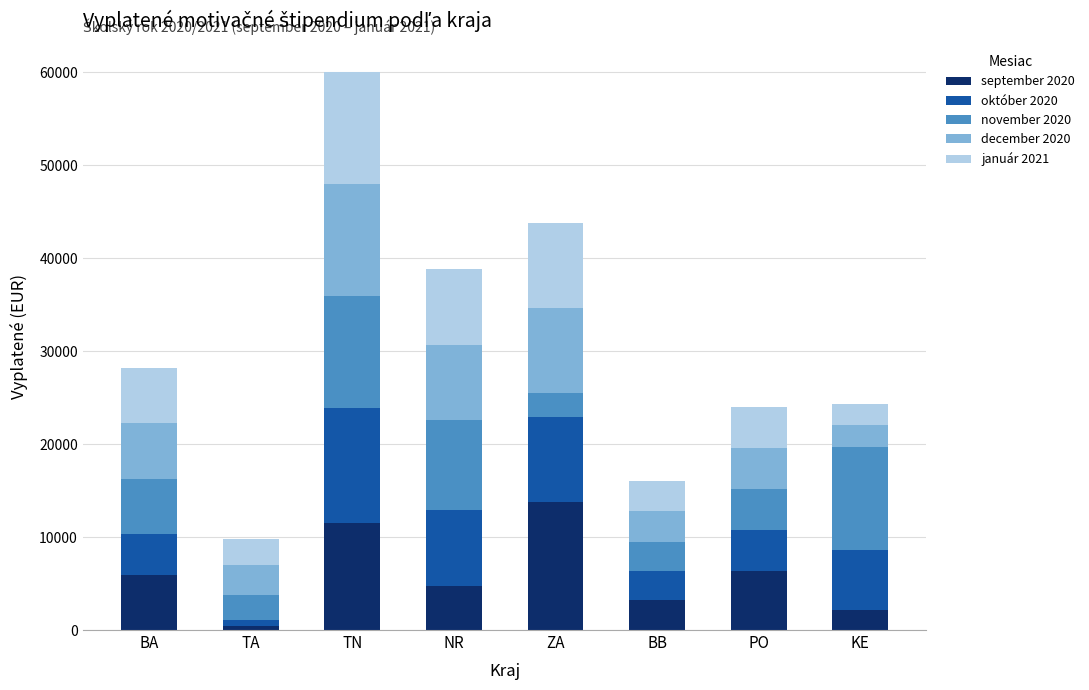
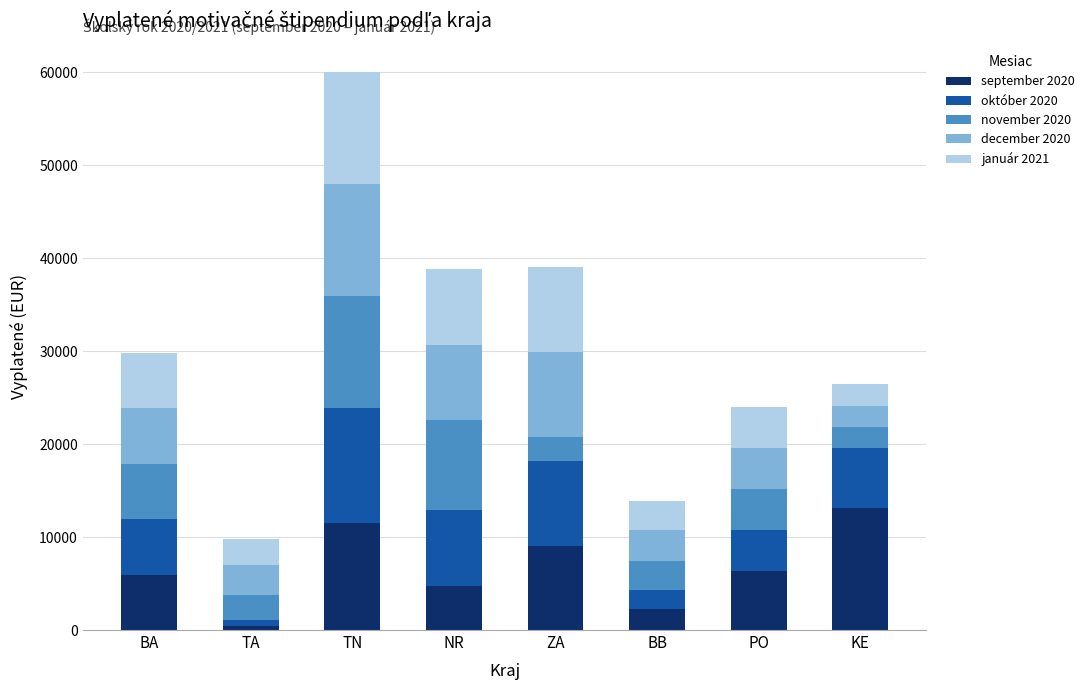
  {
    "september 2020": {
      "BA": 6000,
      "TA": 0,
      "TN": 12000,
      "NR": 5000,
-     "ZA": 14000,
-     "BB": 3000,
+     "ZA": 9000,
+     "BB": 2000,
      "PO": 6000,
-     "KE": 2000
+     "KE": 13000
    },
    "október 2020": {
-     "BA": 4000,
+     "BA": 6000,
      "TA": 1000,
      "TN": 12000,
      "NR": 8000,
      "ZA": 9000,
-     "BB": 3000,
+     "BB": 2000,
      "PO": 4000,
      "KE": 6000
    },
    "november 2020": {
      "BA": 6000,
      "TA": 3000,
      "TN": 12000,
      "NR": 10000,
      "ZA": 3000,
      "BB": 3000,
      "PO": 4000,
-     "KE": 11000
+     "KE": 2000
    }
  }
